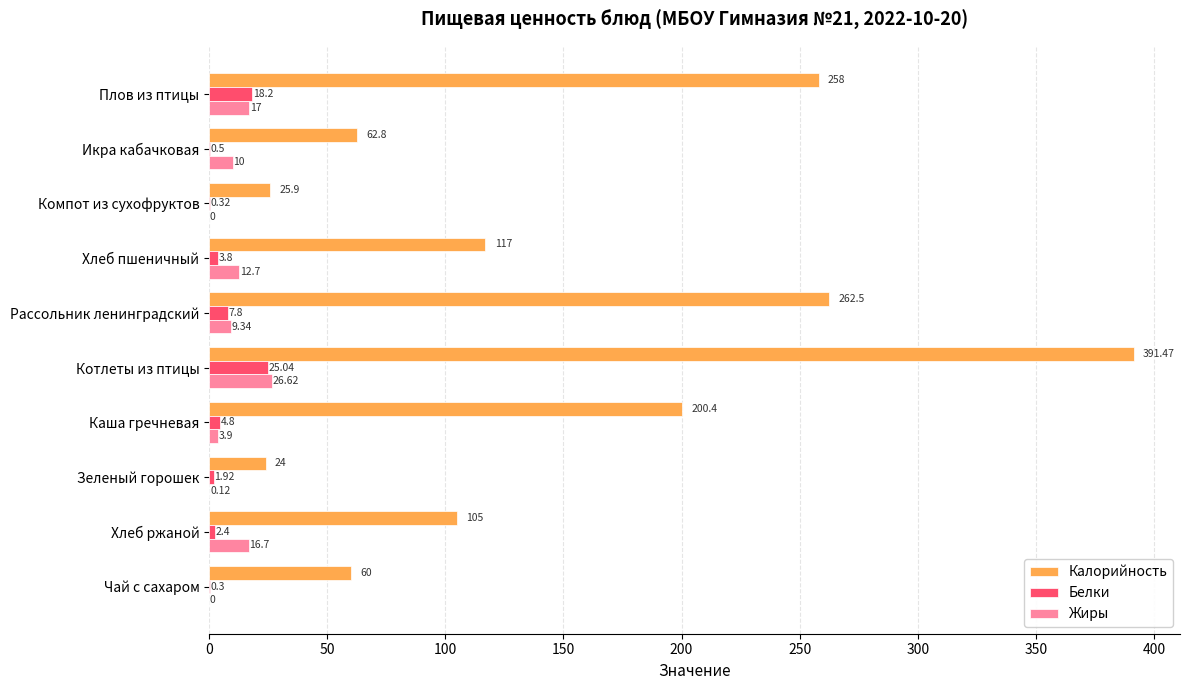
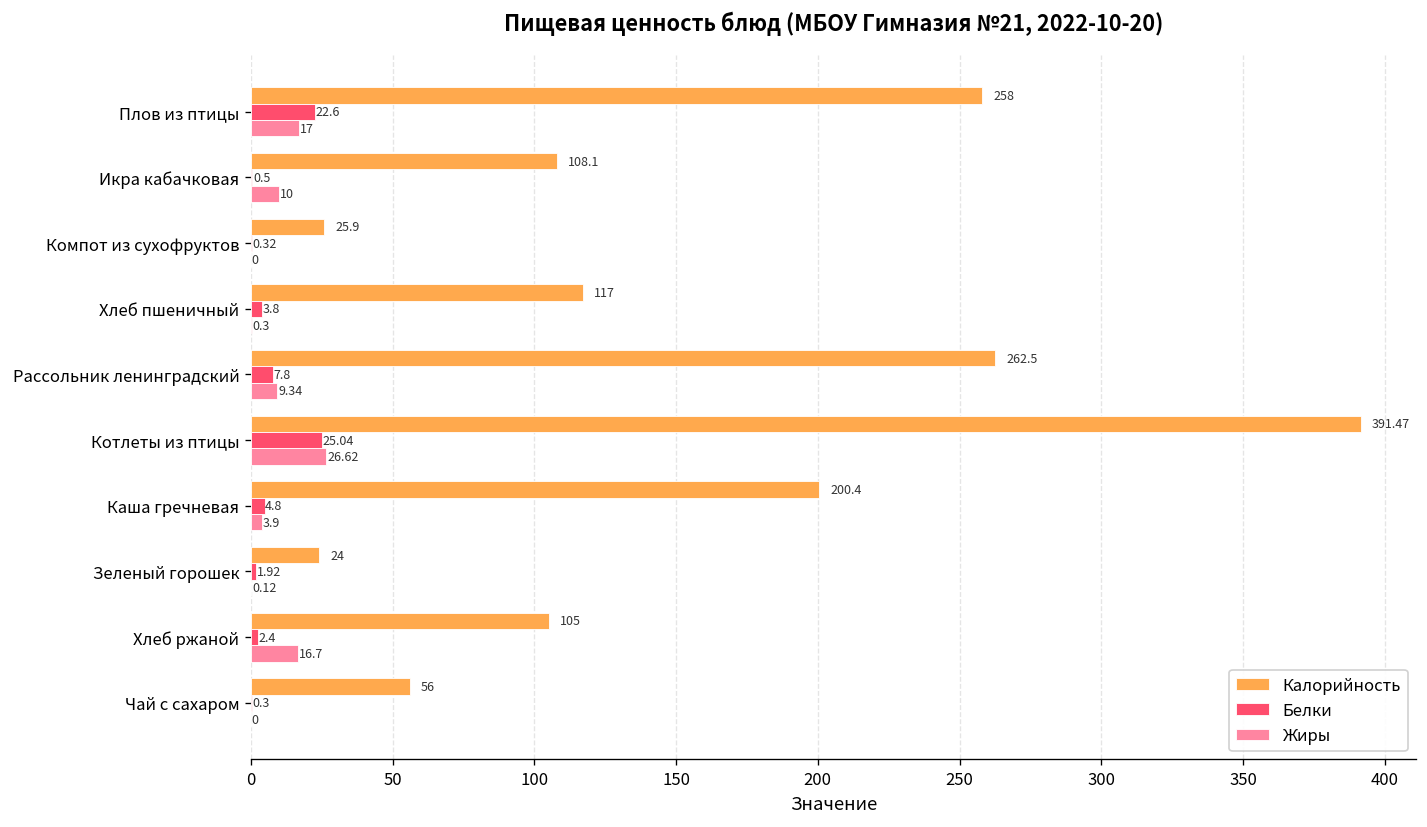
  {
    "Калорийность": {
      "Плов из птицы": 258,
-     "Икра кабачковая": 62.8,
+     "Икра кабачковая": 108.1,
      "Компот из сухофруктов": 25.9,
      "Хлеб пшеничный": 117,
      "Рассольник ленинградский": 262.5,
      "Котлеты из птицы": 391.47,
      "Каша гречневая": 200.4,
      "Зеленый горошек": 24,
      "Хлеб ржаной": 105,
-     "Чай с сахаром": 60
+     "Чай с сахаром": 56
    },
    "Белки": {
-     "Плов из птицы": 18.2,
+     "Плов из птицы": 22.6,
      "Икра кабачковая": 0.5,
      "Компот из сухофруктов": 0.32,
      "Хлеб пшеничный": 3.8,
      "Рассольник ленинградский": 7.8,
      "Котлеты из птицы": 25.04,
      "Каша гречневая": 4.8,
      "Зеленый горошек": 1.92,
      "Хлеб ржаной": 2.4,
      "Чай с сахаром": 0.3
    },
    "Жиры": {
      "Плов из птицы": 17,
      "Икра кабачковая": 10,
      "Компот из сухофруктов": 0,
-     "Хлеб пшеничный": 12.7,
+     "Хлеб пшеничный": 0.3,
      "Рассольник ленинградский": 9.34,
      "Котлеты из птицы": 26.62,
      "Каша гречневая": 3.9,
      "Зеленый горошек": 0.12,
      "Хлеб ржаной": 16.7,
      "Чай с сахаром": 0
    }
  }
